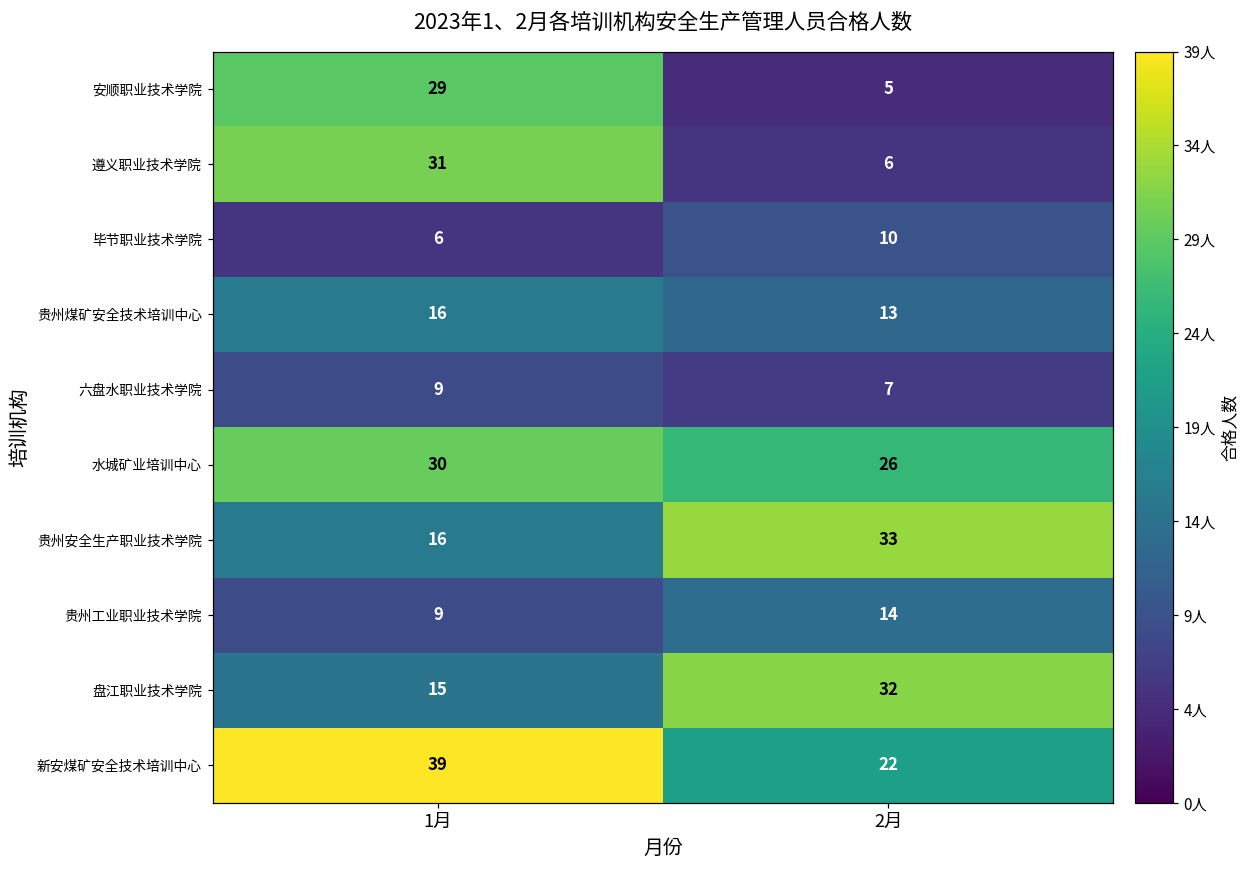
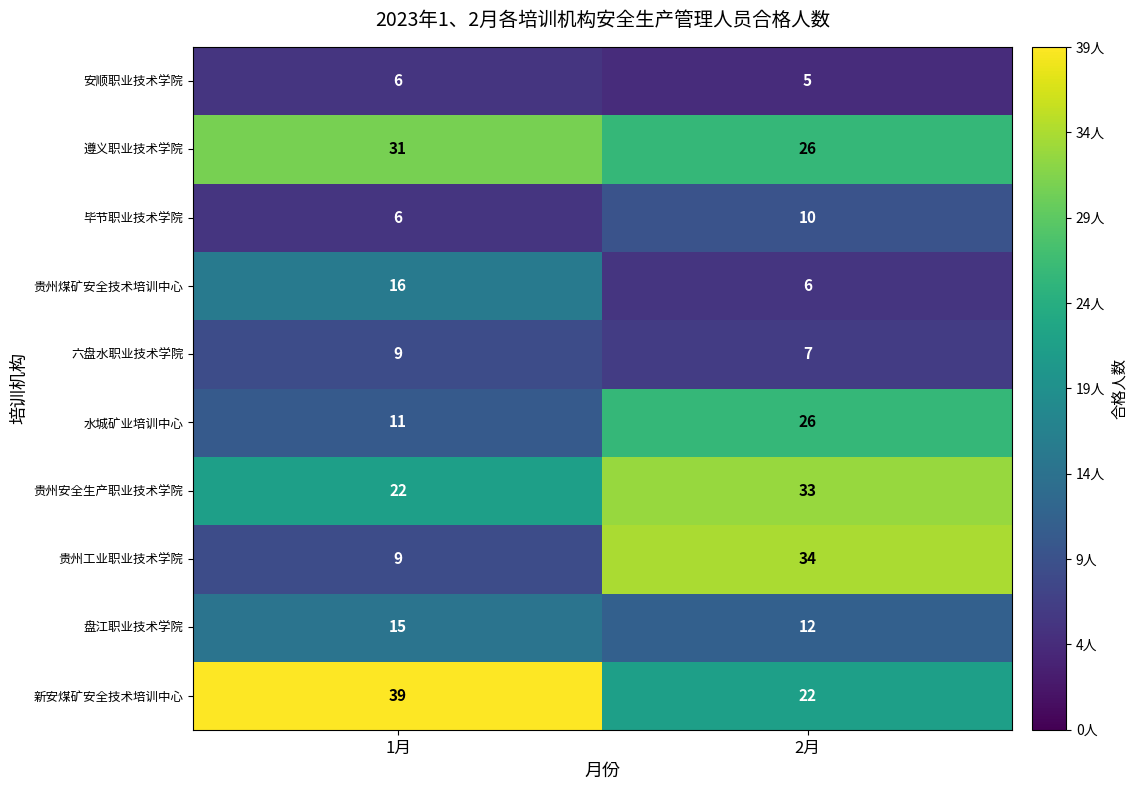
  {
    "安顺职业技术学院": {
-     "1月": 29,
+     "1月": 6,
      "2月": 5
    },
    "遵义职业技术学院": {
      "1月": 31,
-     "2月": 6
+     "2月": 26
    },
    "毕节职业技术学院": {
      "1月": 6,
      "2月": 10
    },
    "贵州煤矿安全技术培训中心": {
      "1月": 16,
-     "2月": 13
+     "2月": 6
    },
    "六盘水职业技术学院": {
      "1月": 9,
      "2月": 7
    },
    "水城矿业培训中心": {
-     "1月": 30,
+     "1月": 11,
      "2月": 26
    },
    "贵州安全生产职业技术学院": {
-     "1月": 16,
+     "1月": 22,
      "2月": 33
    },
    "贵州工业职业技术学院": {
      "1月": 9,
-     "2月": 14
+     "2月": 34
    },
    "盘江职业技术学院": {
      "1月": 15,
-     "2月": 32
+     "2月": 12
    },
    "新安煤矿安全技术培训中心": {
      "1月": 39,
      "2月": 22
    }
  }
